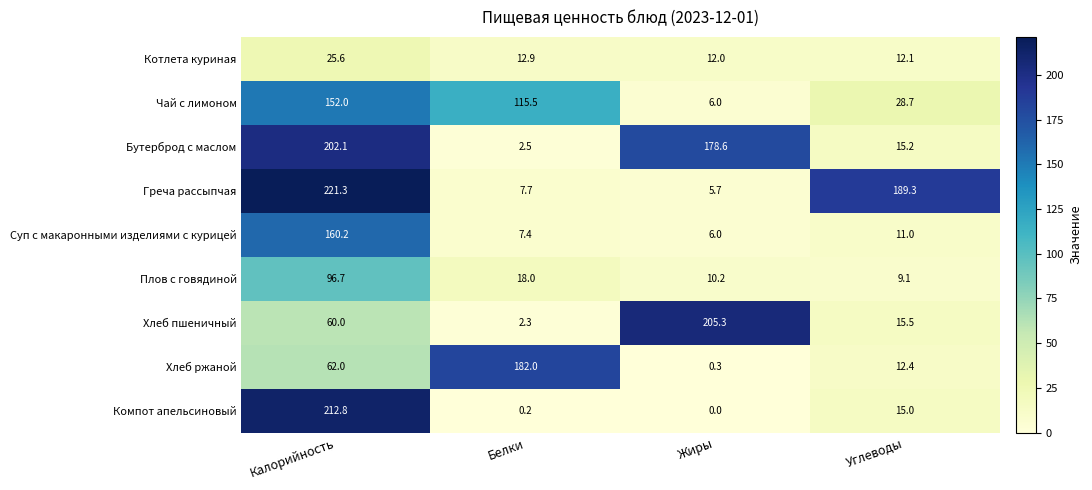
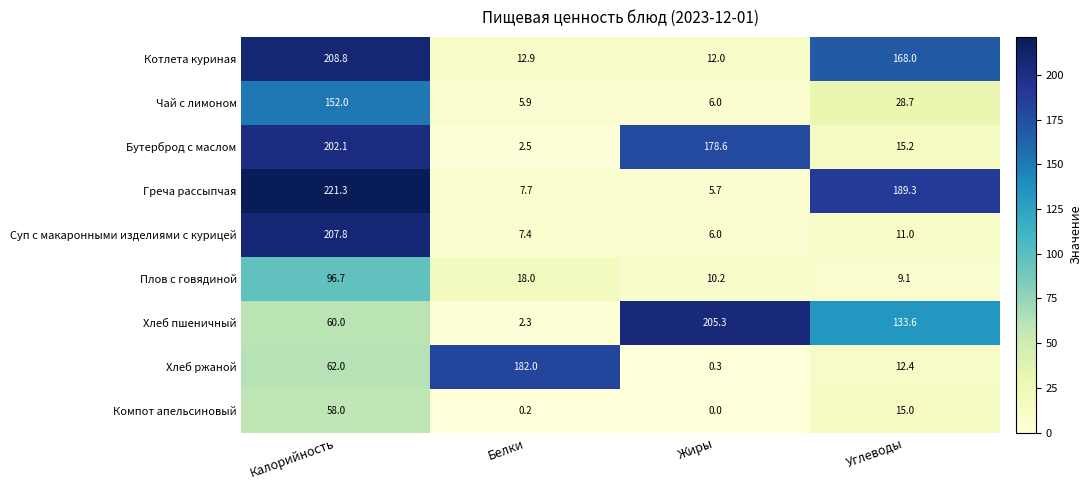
  {
    "Котлета куриная": {
-     "Калорийность": 25.6,
+     "Калорийность": 208.8,
      "Белки": 12.9,
      "Жиры": 12.0,
-     "Углеводы": 12.1
+     "Углеводы": 168.0
    },
    "Чай с лимоном": {
      "Калорийность": 152.0,
-     "Белки": 115.5,
+     "Белки": 5.9,
      "Жиры": 6.0,
      "Углеводы": 28.7
    },
    "Бутерброд с маслом": {
      "Калорийность": 202.1,
      "Белки": 2.5,
      "Жиры": 178.6,
      "Углеводы": 15.2
    },
    "Греча рассыпчая": {
      "Калорийность": 221.3,
      "Белки": 7.7,
      "Жиры": 5.7,
      "Углеводы": 189.3
    },
    "Суп с макаронными изделиями с курицей": {
-     "Калорийность": 160.2,
+     "Калорийность": 207.8,
      "Белки": 7.4,
      "Жиры": 6.0,
      "Углеводы": 11.0
    },
    "Плов с говядиной": {
      "Калорийность": 96.7,
      "Белки": 18.0,
      "Жиры": 10.2,
      "Углеводы": 9.1
    },
    "Хлеб пшеничный": {
      "Калорийность": 60.0,
      "Белки": 2.3,
      "Жиры": 205.3,
-     "Углеводы": 15.5
+     "Углеводы": 133.6
    },
    "Хлеб ржаной": {
      "Калорийность": 62.0,
      "Белки": 182.0,
      "Жиры": 0.3,
      "Углеводы": 12.4
    },
    "Компот апельсиновый": {
-     "Калорийность": 212.8,
+     "Калорийность": 58.0,
      "Белки": 0.2,
      "Жиры": 0.0,
      "Углеводы": 15.0
    }
  }
